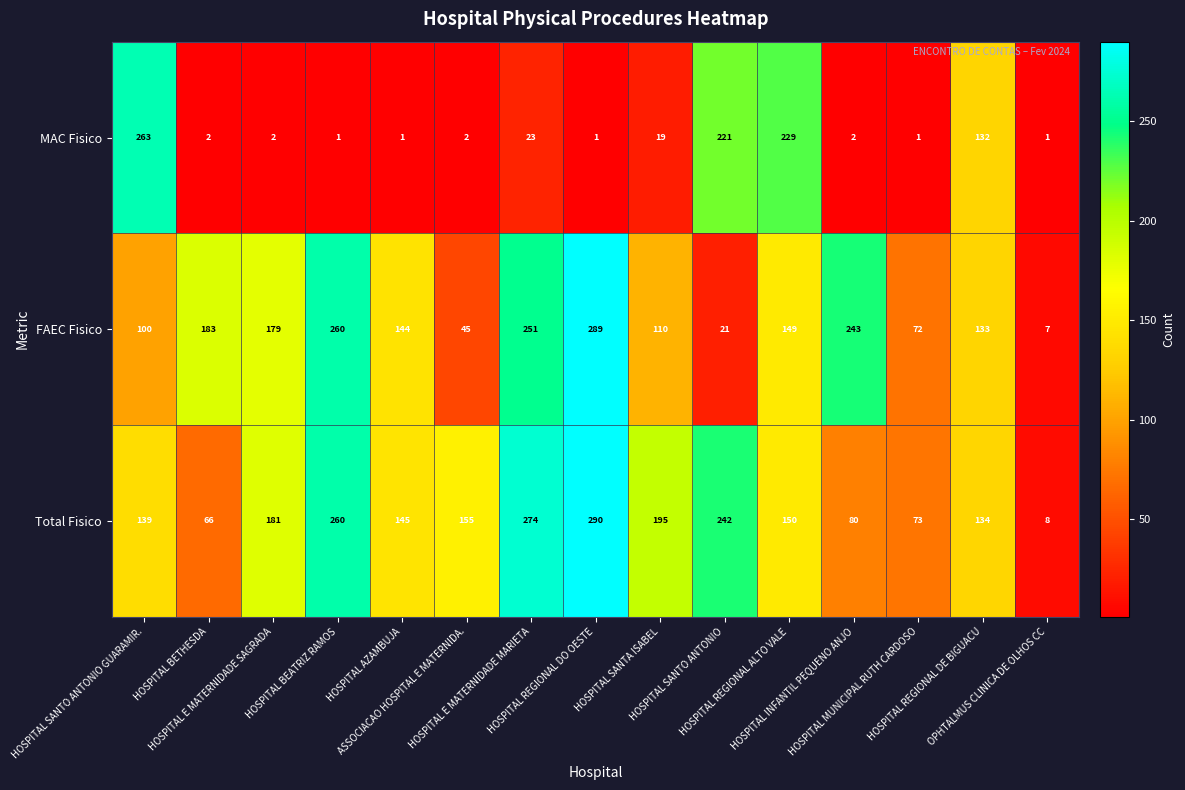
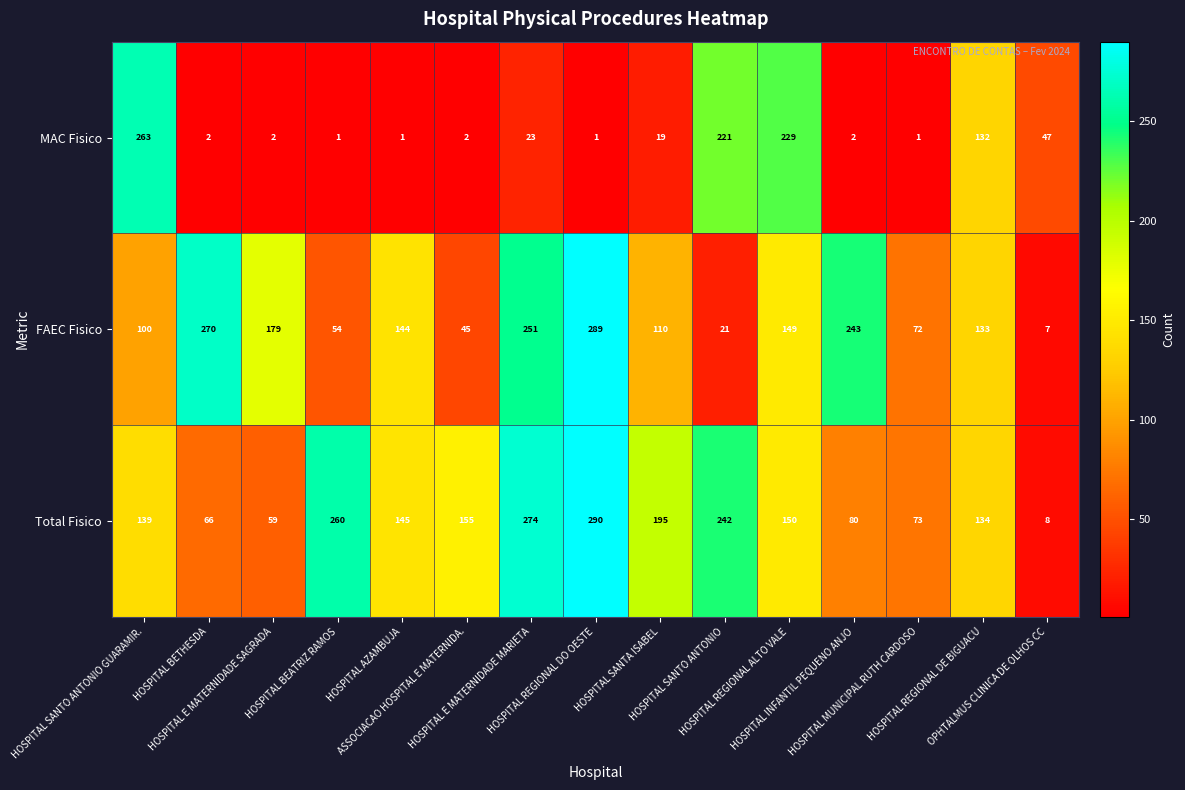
  {
    "MAC Fisico": {
      "HOSPITAL SANTO ANTONIO GUARAMIR.": 263,
      "HOSPITAL BETHESDA": 2,
      "HOSPITAL E MATERNIDADE SAGRADA": 2,
      "HOSPITAL BEATRIZ RAMOS": 1,
      "HOSPITAL AZAMBUJA": 1,
      "ASSOCIACAO HOSPITAL E MATERNIDA.": 2,
      "HOSPITAL E MATERNIDADE MARIETA": 23,
      "HOSPITAL REGIONAL DO OESTE": 1,
      "HOSPITAL SANTA ISABEL": 19,
      "HOSPITAL SANTO ANTONIO": 221,
      "HOSPITAL REGIONAL ALTO VALE": 229,
      "HOSPITAL INFANTIL PEQUENO ANJO": 2,
      "HOSPITAL MUNICIPAL RUTH CARDOSO": 1,
-     "OPHTALMUS CLINICA DE OLHOS CC": 1
+     "OPHTALMUS CLINICA DE OLHOS CC": 47
    },
    "FAEC Fisico": {
      "HOSPITAL SANTO ANTONIO GUARAMIR.": 100,
-     "HOSPITAL BETHESDA": 183,
+     "HOSPITAL BETHESDA": 270,
      "HOSPITAL E MATERNIDADE SAGRADA": 179,
-     "HOSPITAL BEATRIZ RAMOS": 260,
+     "HOSPITAL BEATRIZ RAMOS": 54,
      "HOSPITAL AZAMBUJA": 144,
      "ASSOCIACAO HOSPITAL E MATERNIDA.": 45,
      "HOSPITAL E MATERNIDADE MARIETA": 251,
      "HOSPITAL REGIONAL DO OESTE": 289,
      "HOSPITAL SANTA ISABEL": 110,
      "HOSPITAL SANTO ANTONIO": 21,
      "HOSPITAL REGIONAL ALTO VALE": 149,
      "HOSPITAL INFANTIL PEQUENO ANJO": 243,
      "HOSPITAL MUNICIPAL RUTH CARDOSO": 72,
      "HOSPITAL REGIONAL DE BIGUACU": 133,
      "OPHTALMUS CLINICA DE OLHOS CC": 7
    },
    "Total Fisico": {
      "HOSPITAL SANTO ANTONIO GUARAMIR.": 139,
      "HOSPITAL BETHESDA": 66,
-     "HOSPITAL E MATERNIDADE SAGRADA": 181,
+     "HOSPITAL E MATERNIDADE SAGRADA": 59,
      "HOSPITAL BEATRIZ RAMOS": 260,
      "HOSPITAL AZAMBUJA": 145,
      "ASSOCIACAO HOSPITAL E MATERNIDA.": 155,
      "HOSPITAL E MATERNIDADE MARIETA": 274,
      "HOSPITAL REGIONAL DO OESTE": 290,
      "HOSPITAL SANTA ISABEL": 195,
      "HOSPITAL SANTO ANTONIO": 242,
      "HOSPITAL REGIONAL ALTO VALE": 150,
      "HOSPITAL INFANTIL PEQUENO ANJO": 80,
      "HOSPITAL MUNICIPAL RUTH CARDOSO": 73,
      "HOSPITAL REGIONAL DE BIGUACU": 134,
      "OPHTALMUS CLINICA DE OLHOS CC": 8
    }
  }
